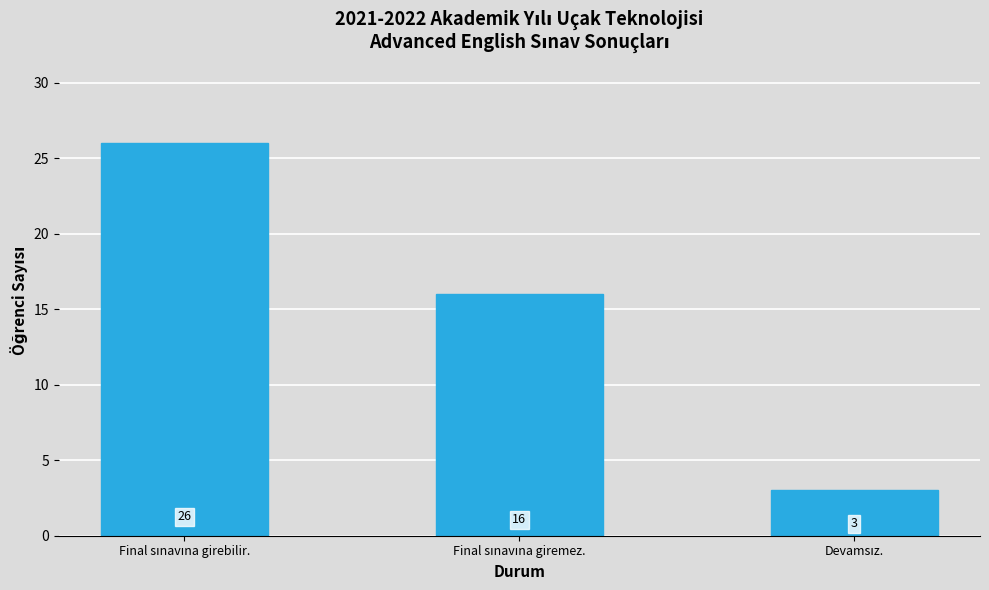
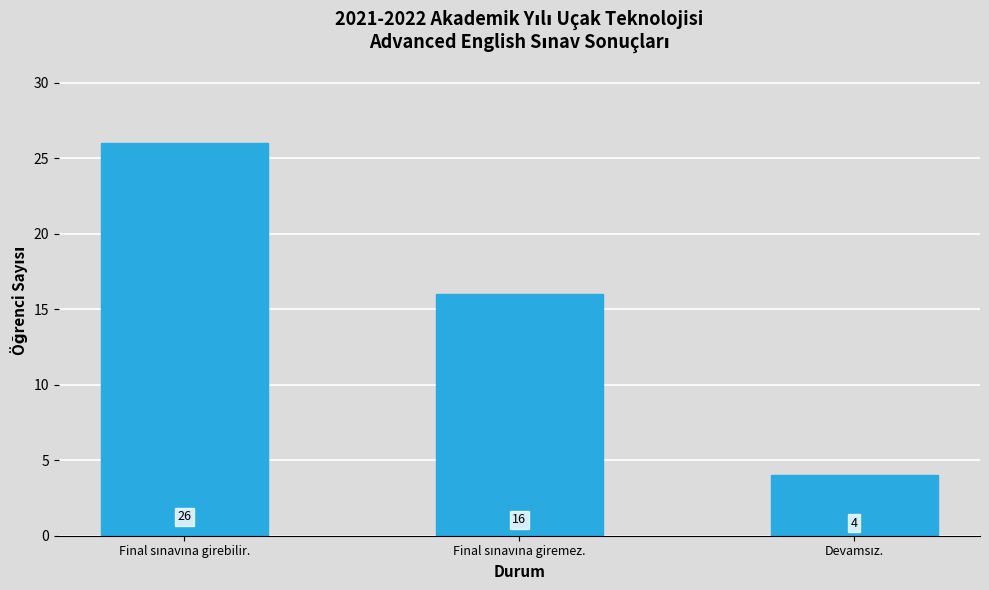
  {
-   "Devamsız.": 3
+   "Devamsız.": 4
  }
